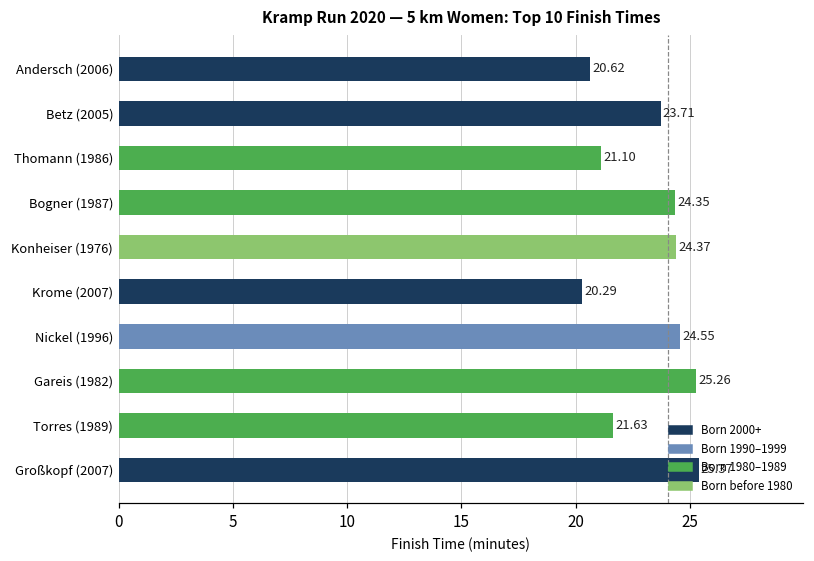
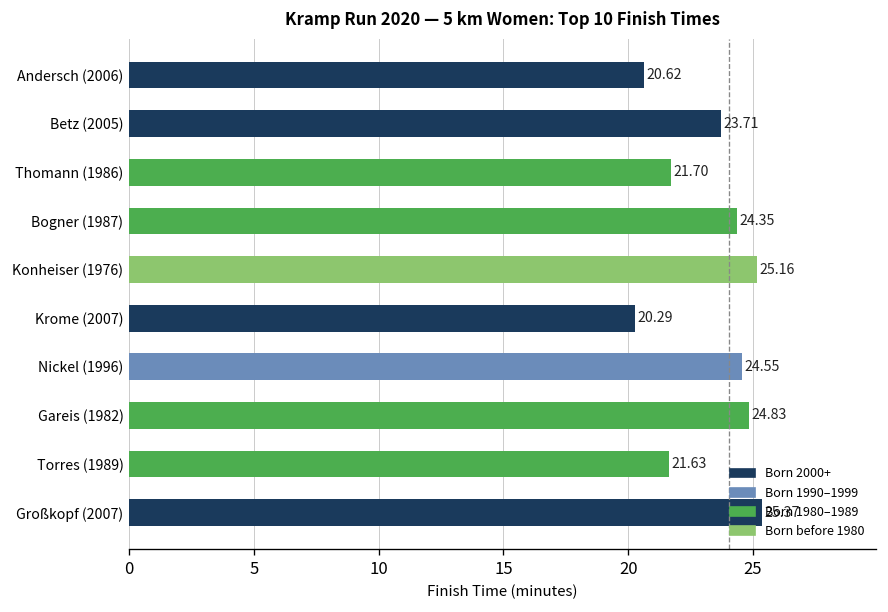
  {
    "Andersch (2006)": 20.62,
    "Betz (2005)": 23.71,
-   "Thomann (1986)": 21.10,
+   "Thomann (1986)": 21.70,
    "Bogner (1987)": 24.35,
-   "Konheiser (1976)": 24.37,
+   "Konheiser (1976)": 25.16,
    "Krome (2007)": 20.29,
    "Nickel (1996)": 24.55,
-   "Gareis (1982)": 25.26,
+   "Gareis (1982)": 24.83,
    "Torres (1989)": 21.63,
    "Großkopf (2007)": 25.37
  }
